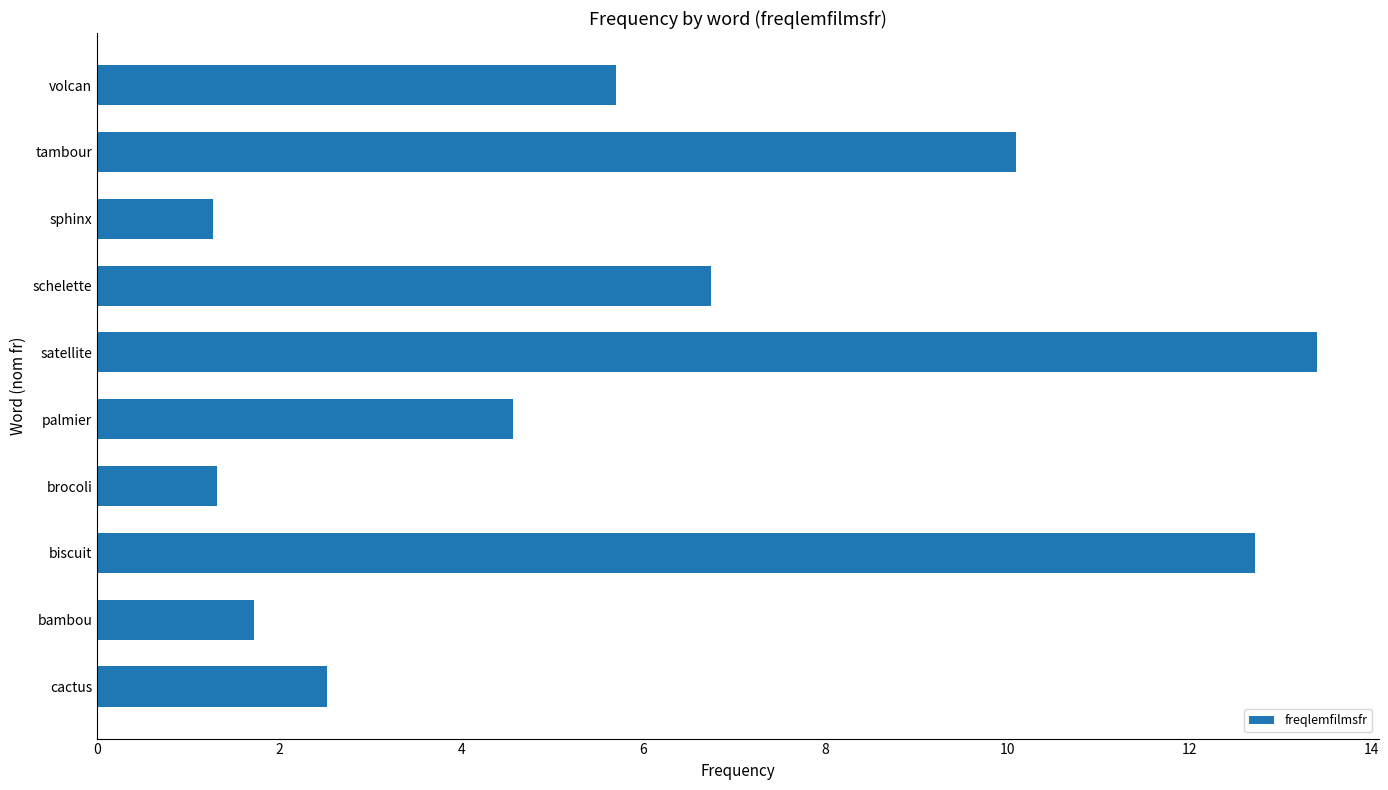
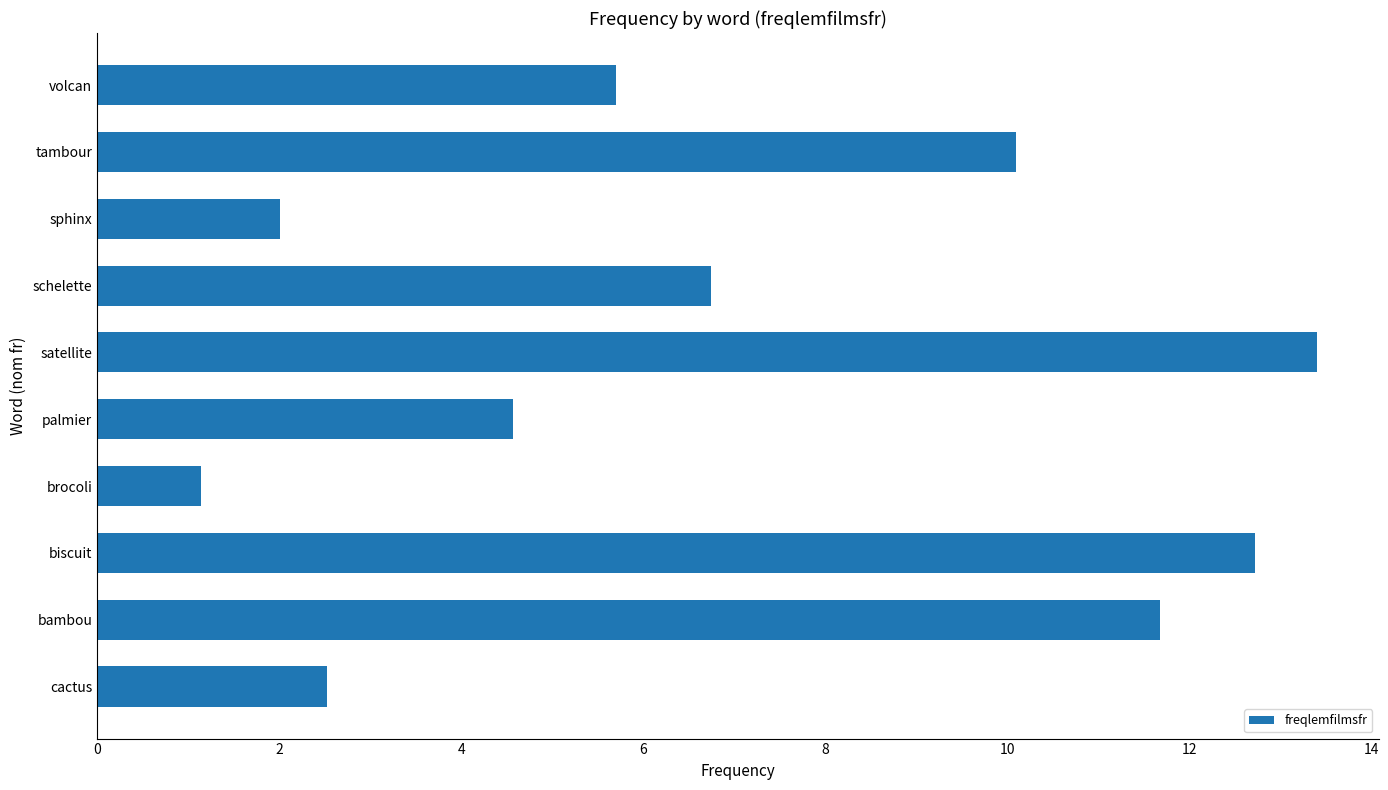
  {
    "volcan": 5.7,
    "tambour": 10.1,
-   "sphinx": 1.3,
+   "sphinx": 2.0,
    "schelette": 6.8,
    "satellite": 13.4,
    "palmier": 4.6,
-   "brocoli": 1.3,
+   "brocoli": 1.1,
    "biscuit": 12.7,
-   "bambou": 1.7,
+   "bambou": 11.7,
    "cactus": 2.5
  }
